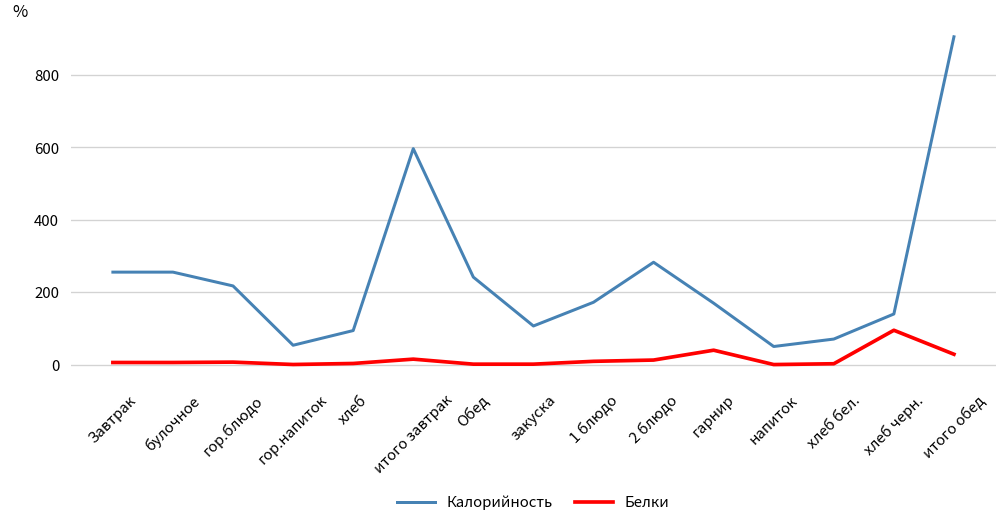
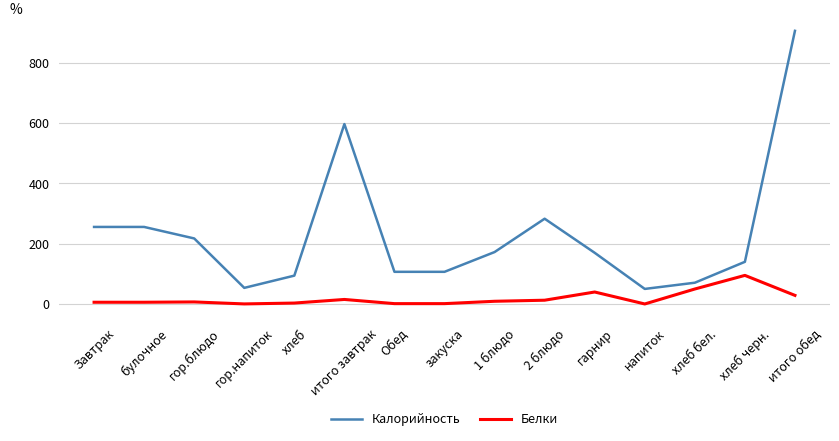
  {
    "Калорийность": {
      "Завтрак": 260,
      "булочное": 260,
      "гор.блюдо": 220,
      "гор.напиток": 50,
      "хлеб": 90,
      "итого завтрак": 600,
-     "Обед": 240,
+     "Обед": 110,
      "закуска": 110,
      "1 блюдо": 170,
      "2 блюдо": 280,
      "гарнир": 170,
      "напиток": 50,
      "хлеб бел.": 70,
      "хлеб черн.": 140,
      "итого обед": 910
    },
    "Белки": {
      "Завтрак": 10,
      "булочное": 10,
      "гор.блюдо": 10,
      "гор.напиток": 0,
      "хлеб": 0,
      "итого завтрак": 10,
      "Обед": 0,
      "закуска": 0,
      "1 блюдо": 10,
      "2 блюдо": 10,
      "гарнир": 40,
      "напиток": 0,
-     "хлеб бел.": 0,
+     "хлеб бел.": 50,
      "хлеб черн.": 90,
      "итого обед": 30
    }
  }
